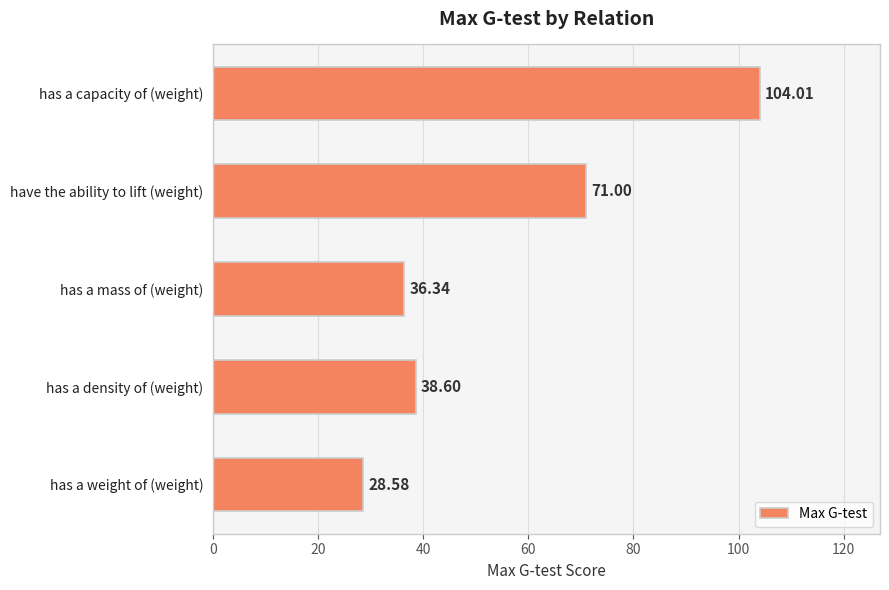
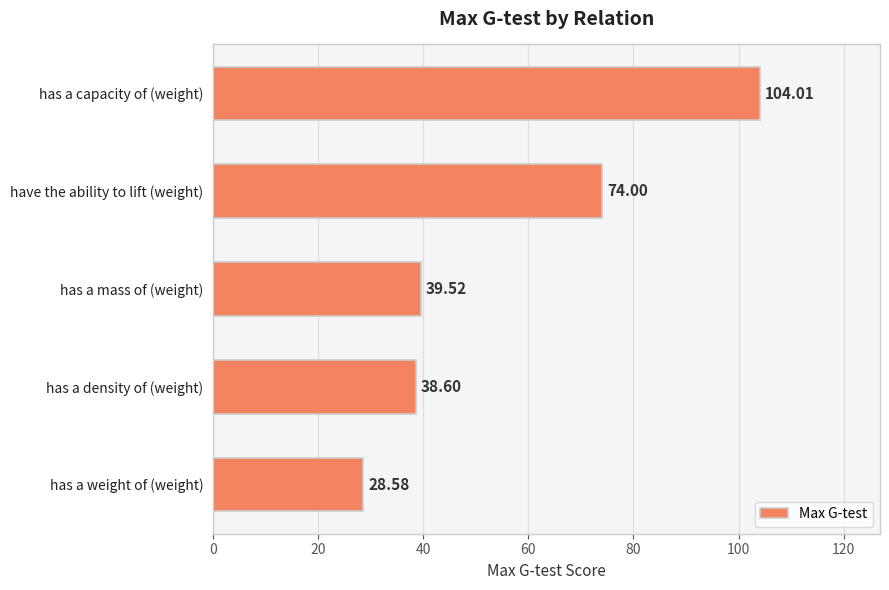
  {
    "has a capacity of (weight)": 104.01,
-   "have the ability to lift (weight)": 71.00,
-   "has a mass of (weight)": 36.34,
+   "have the ability to lift (weight)": 74.00,
+   "has a mass of (weight)": 39.52,
    "has a density of (weight)": 38.60,
    "has a weight of (weight)": 28.58
  }
